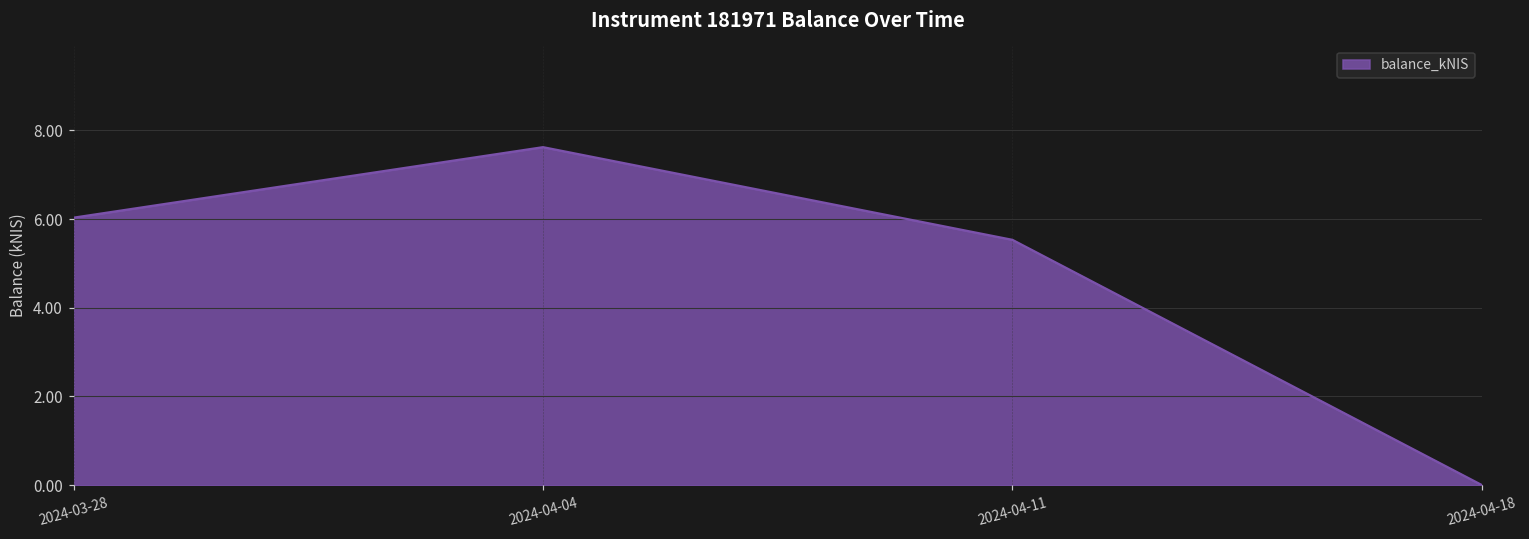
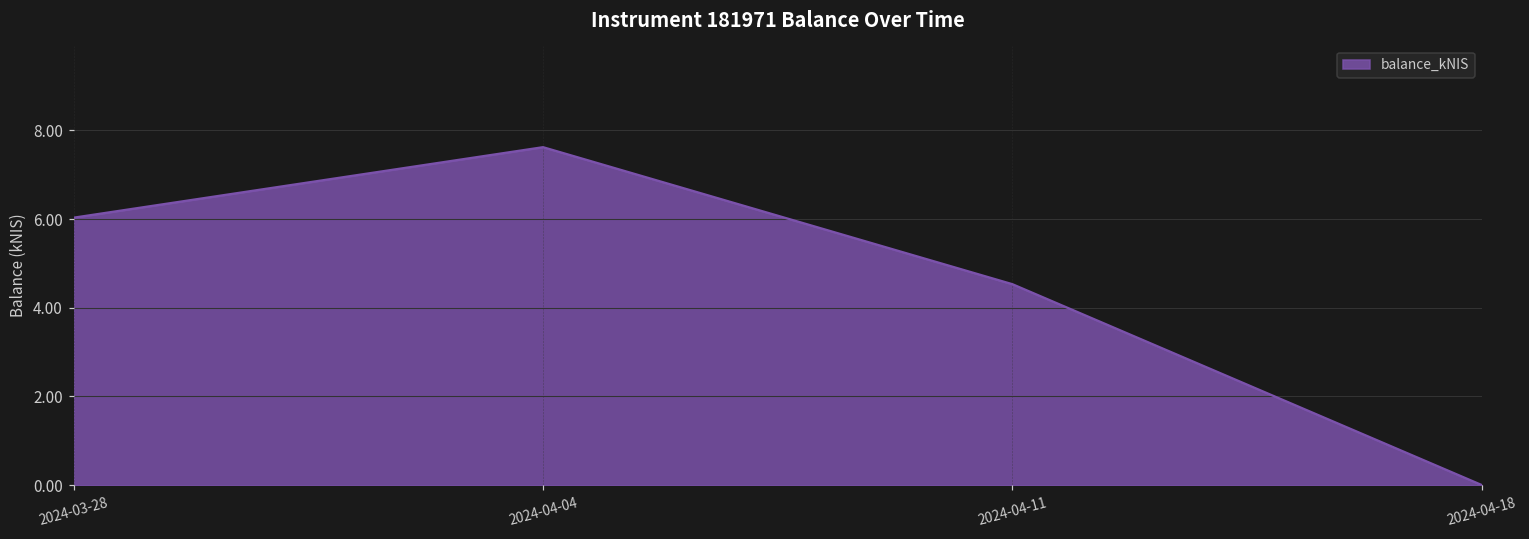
  {
    "2024-03-28": 6.0,
    "2024-04-04": 7.6,
-   "2024-04-11": 5.5,
+   "2024-04-11": 4.5,
    "2024-04-18": 0.0
  }
